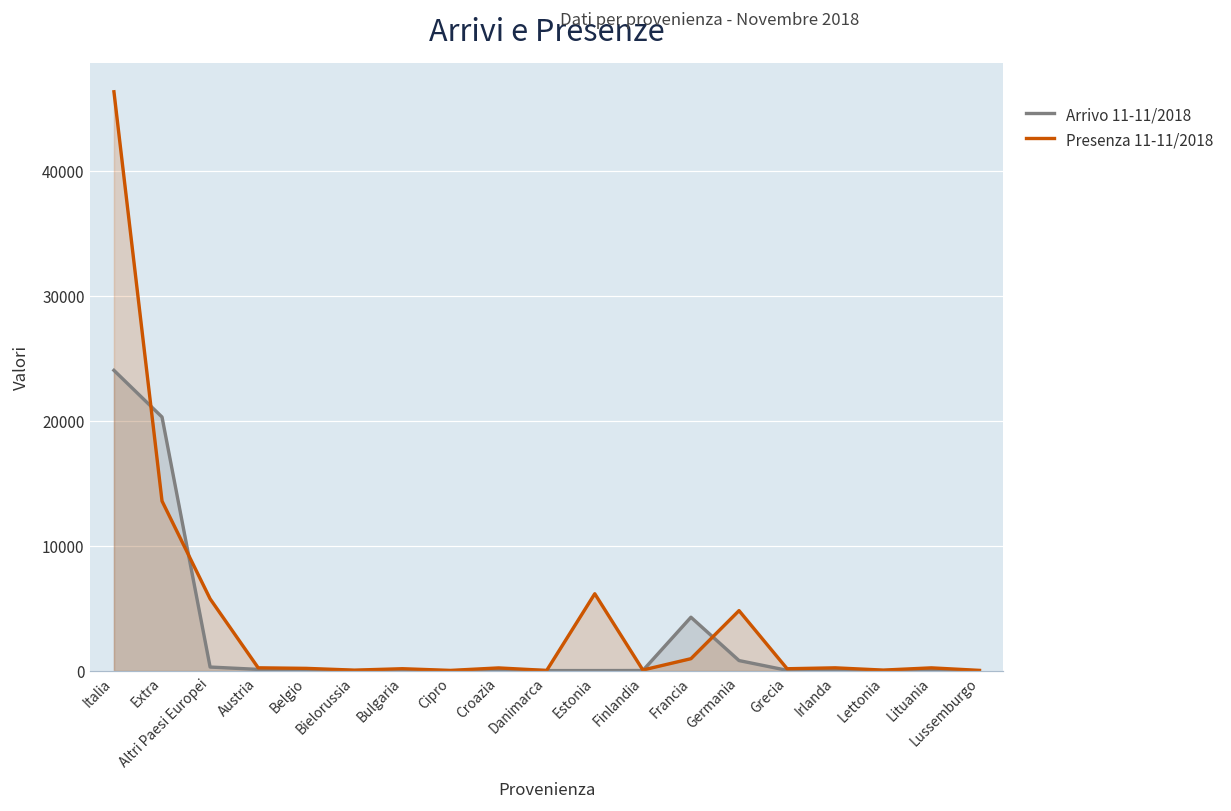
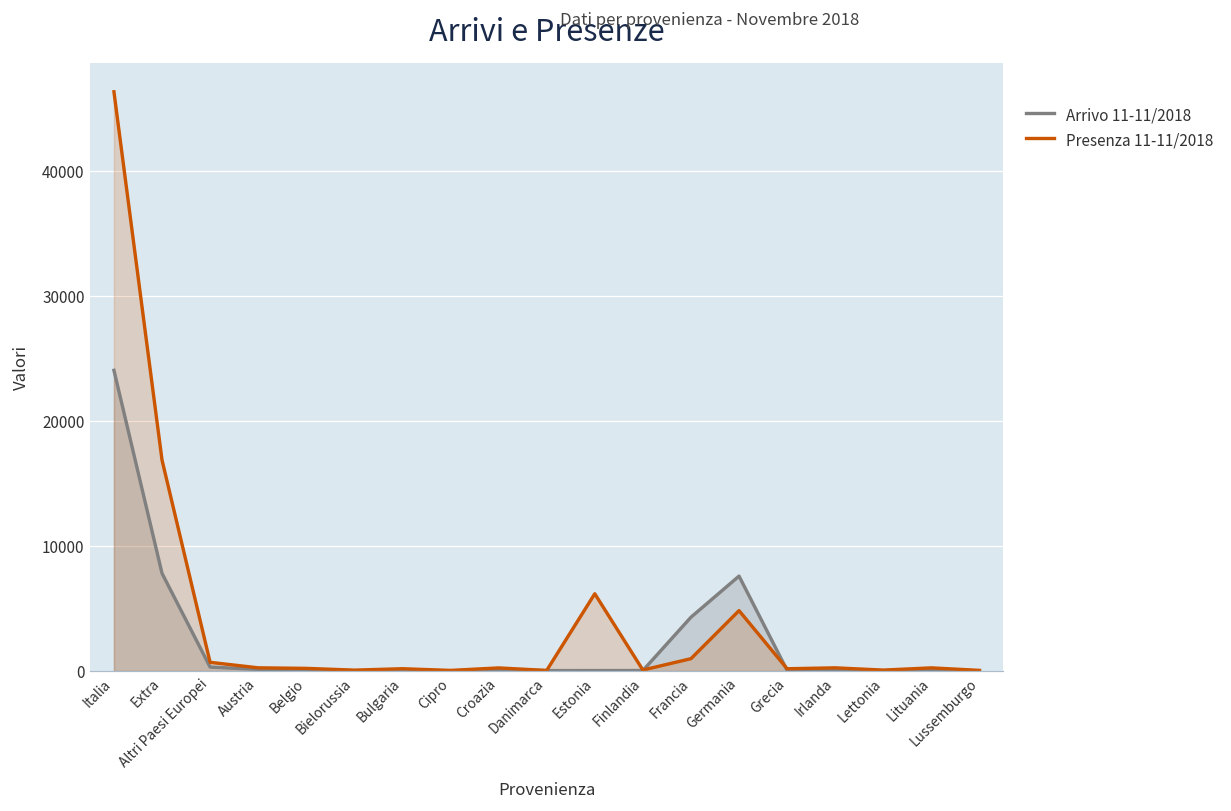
  {
    "Arrivo 11-11/2018": {
      "Italia": 24000,
-     "Extra": 20300,
+     "Extra": 7800,
      "Altri Paesi Europei": 300,
      "Estonia": 0,
      "Francia": 4300,
-     "Germania": 800
+     "Germania": 7600
    },
    "Presenza 11-11/2018": {
      "Italia": 46300,
-     "Extra": 13600,
-     "Altri Paesi Europei": 5800,
+     "Extra": 16900,
+     "Altri Paesi Europei": 700,
      "Estonia": 6200,
      "Francia": 1000,
      "Germania": 4800
    }
  }
